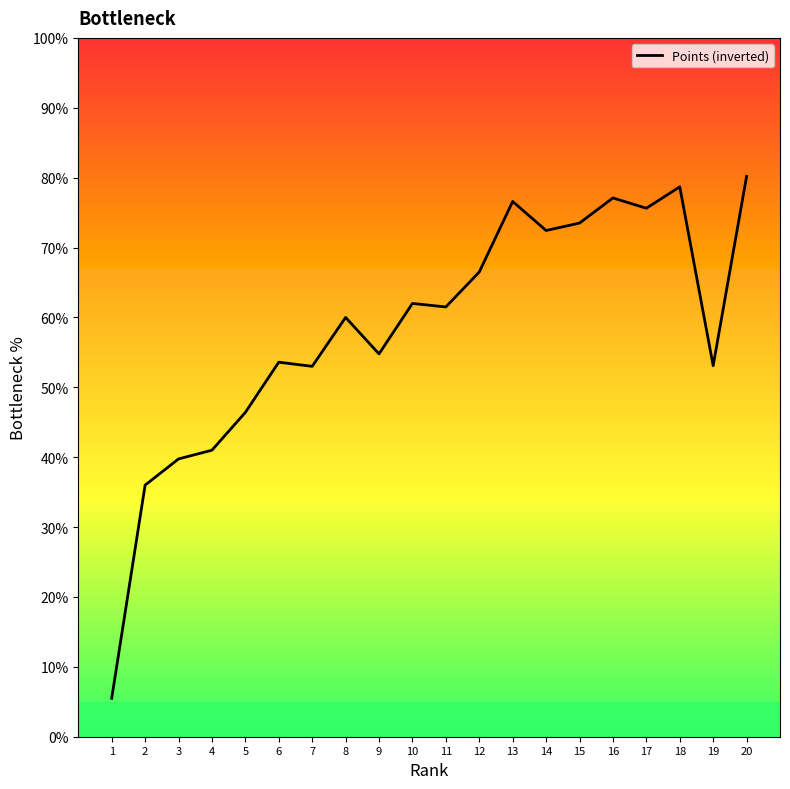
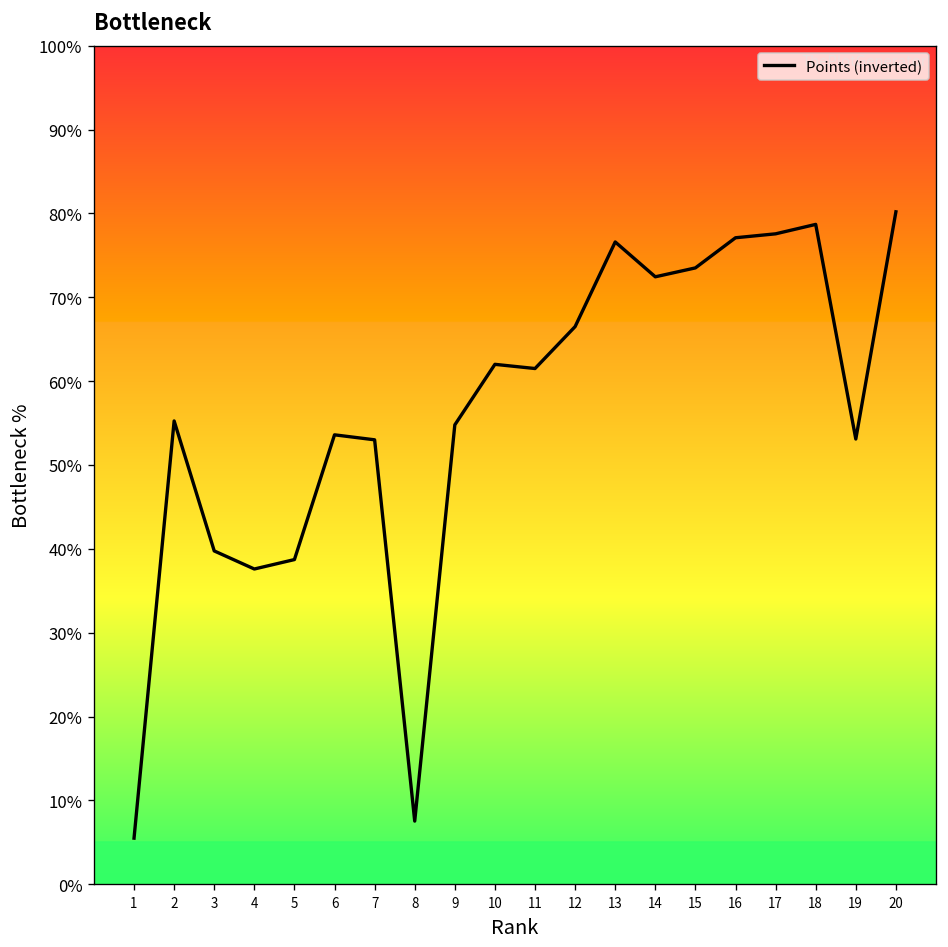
  {
    "1": "6%",
-   "2": "36%",
+   "2": "55%",
    "3": "40%",
-   "4": "41%",
-   "5": "46%",
+   "4": "38%",
+   "5": "39%",
    "6": "54%",
    "7": "53%",
-   "8": "60%",
+   "8": "8%",
    "9": "55%",
    "10": "62%",
    "11": "62%",
    "12": "67%",
    "13": "77%",
    "14": "72%",
    "15": "74%",
    "16": "77%",
-   "17": "76%",
+   "17": "78%",
    "18": "79%",
    "19": "53%",
    "20": "80%"
  }
